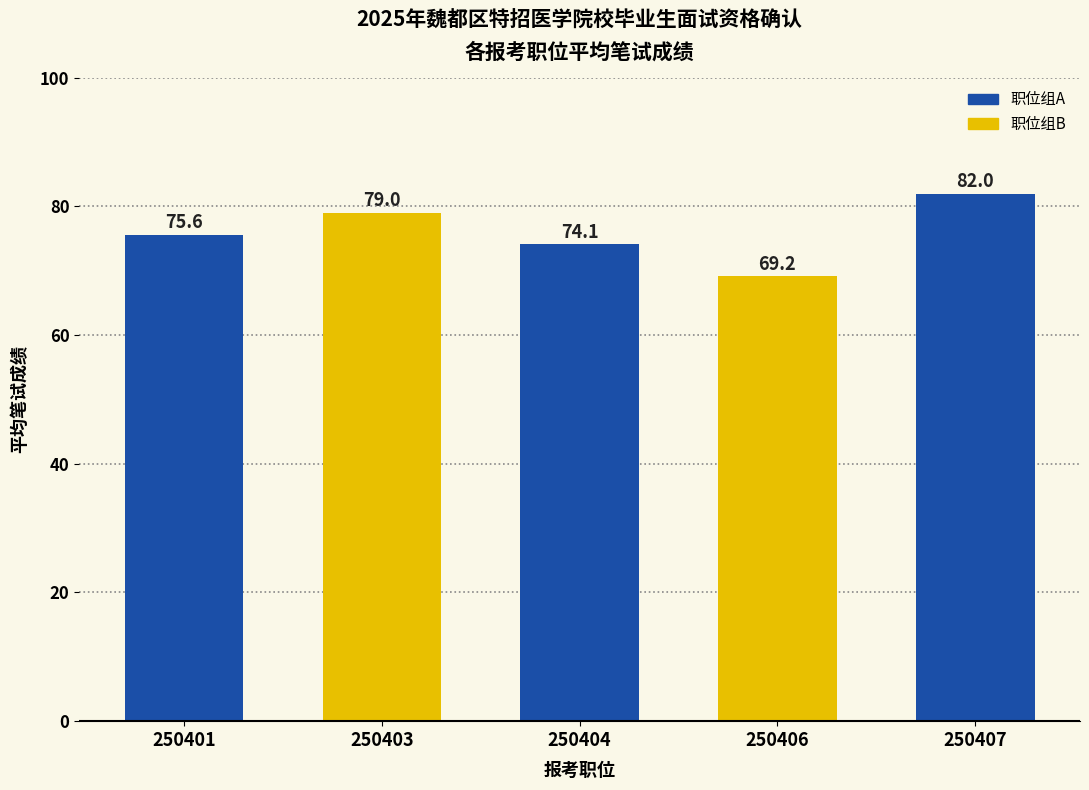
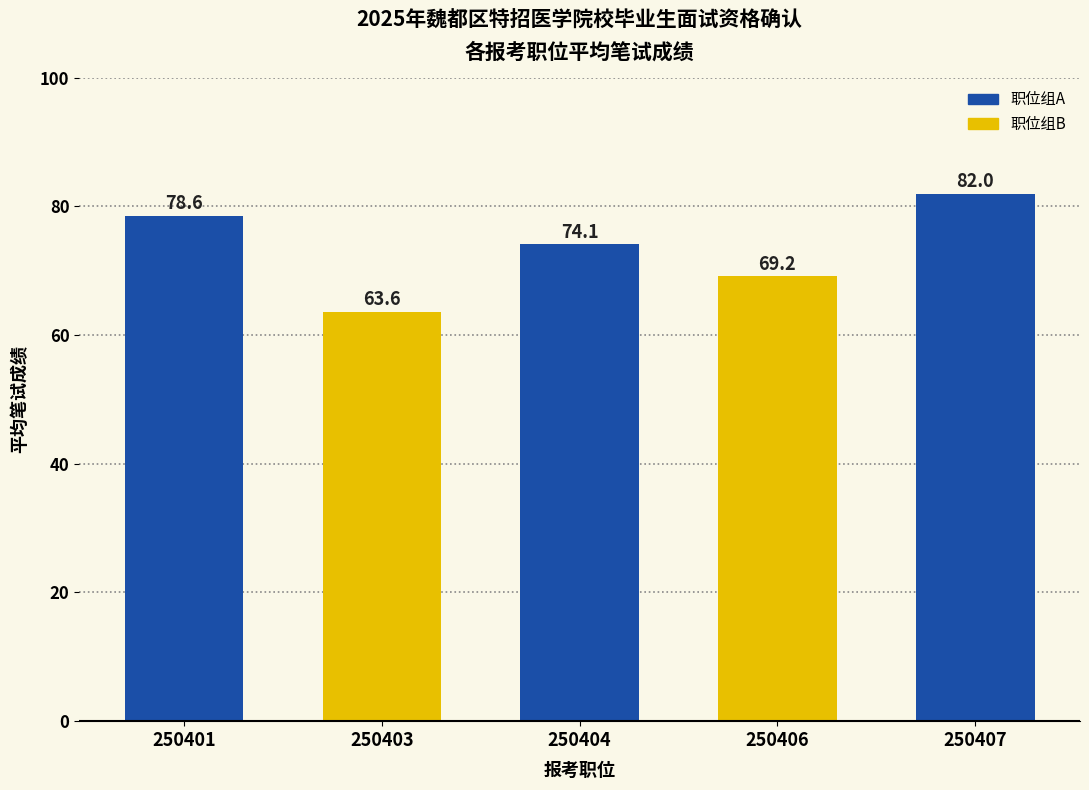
  {
-   "250401": 75.6,
-   "250403": 79.0,
+   "250401": 78.6,
+   "250403": 63.6,
    "250404": 74.1,
    "250406": 69.2,
    "250407": 82.0
  }
